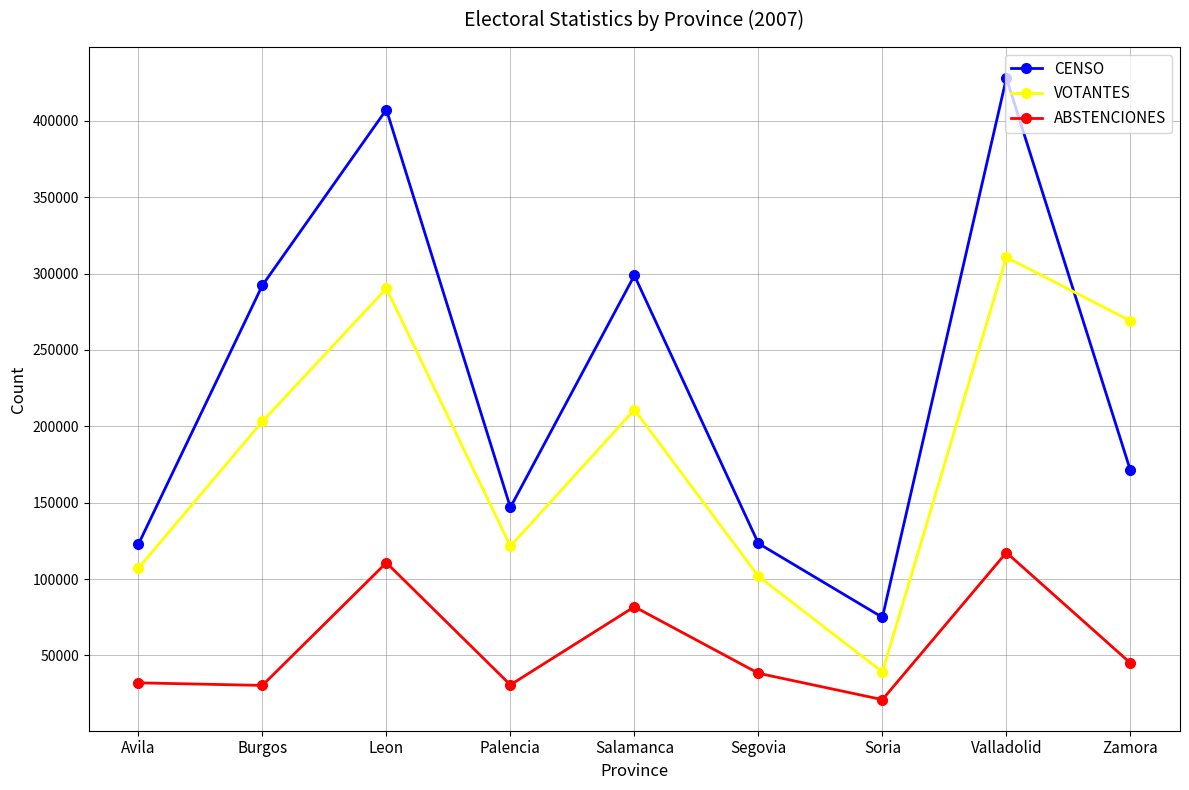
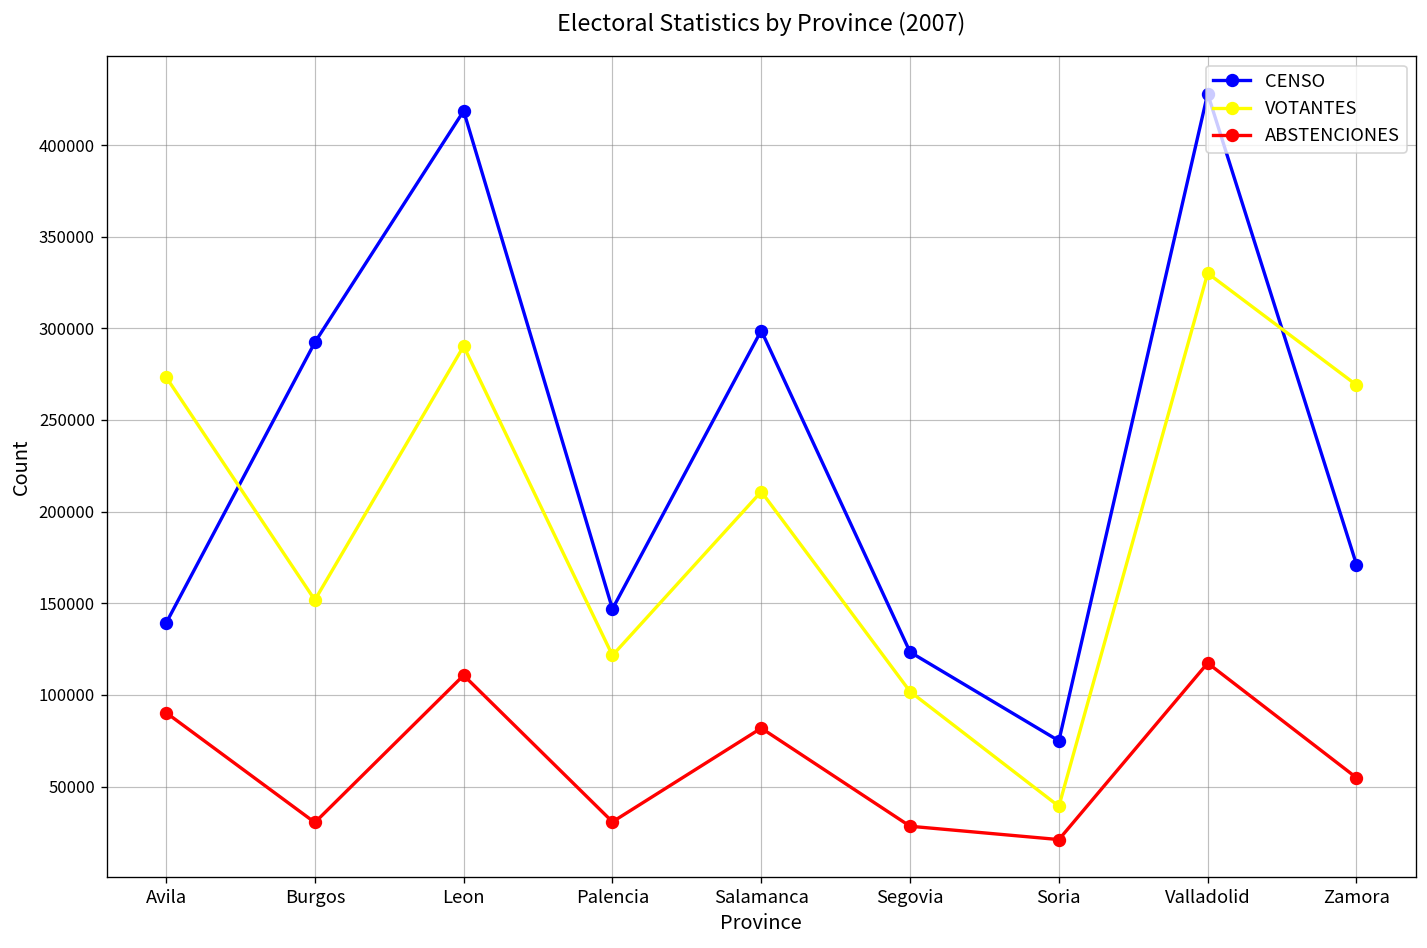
  {
    "CENSO": {
-     "Avila": 123000,
+     "Avila": 139000,
      "Burgos": 292000,
-     "Leon": 407000,
+     "Leon": 419000,
      "Palencia": 147000,
      "Salamanca": 299000,
      "Segovia": 123000,
      "Soria": 75000,
      "Zamora": 171000
    },
    "VOTANTES": {
-     "Avila": 107000,
-     "Burgos": 203000,
+     "Avila": 273000,
+     "Burgos": 152000,
      "Leon": 290000,
      "Palencia": 122000,
      "Salamanca": 211000,
      "Segovia": 102000,
      "Soria": 39000,
-     "Valladolid": 311000,
+     "Valladolid": 330000,
      "Zamora": 269000
    },
    "ABSTENCIONES": {
-     "Avila": 32000,
+     "Avila": 90000,
      "Burgos": 30000,
      "Leon": 111000,
      "Palencia": 31000,
      "Salamanca": 82000,
-     "Segovia": 38000,
+     "Segovia": 28000,
      "Soria": 21000,
      "Valladolid": 117000,
-     "Zamora": 45000
+     "Zamora": 55000
    }
  }
